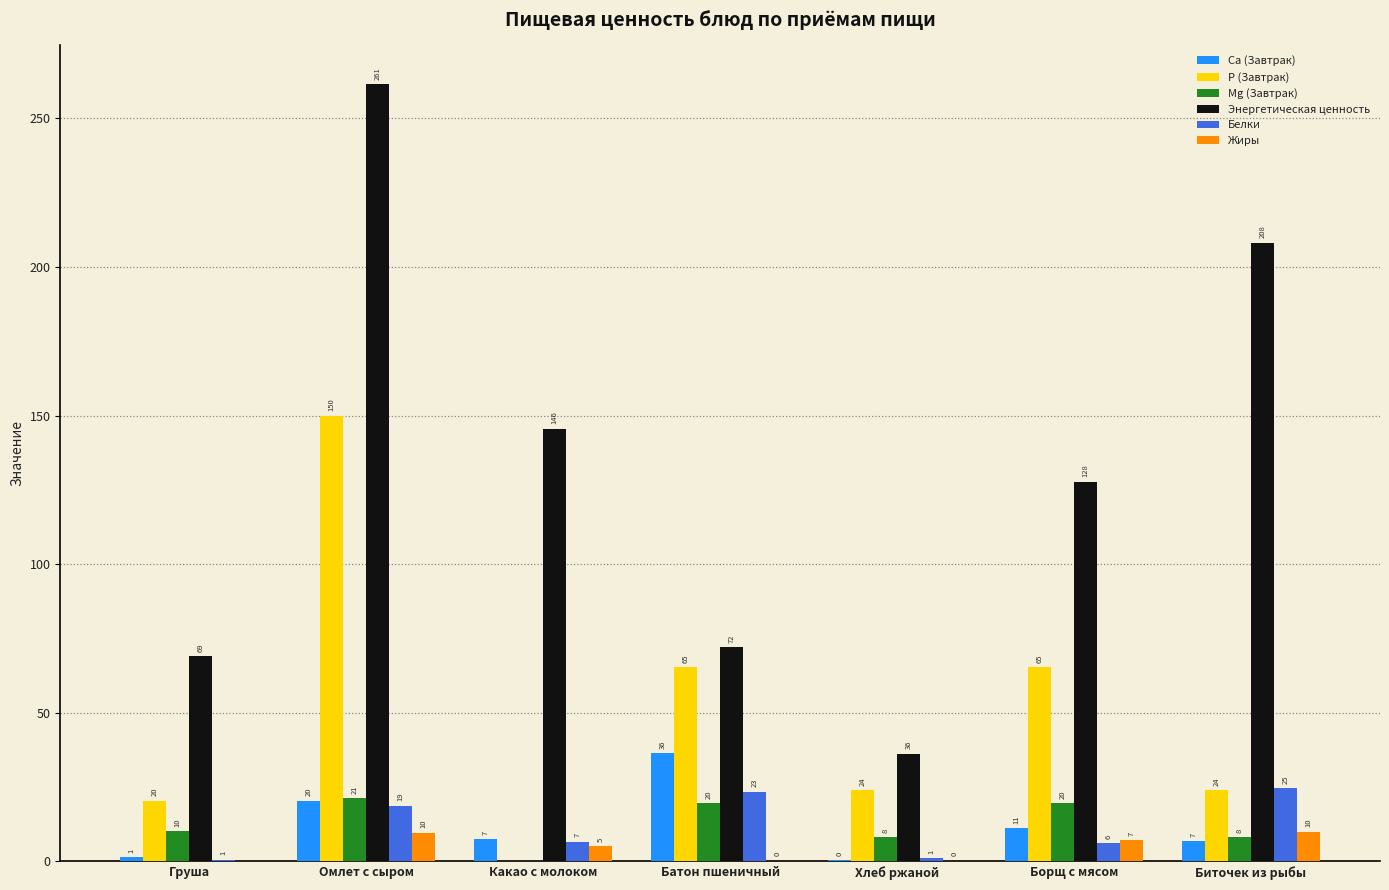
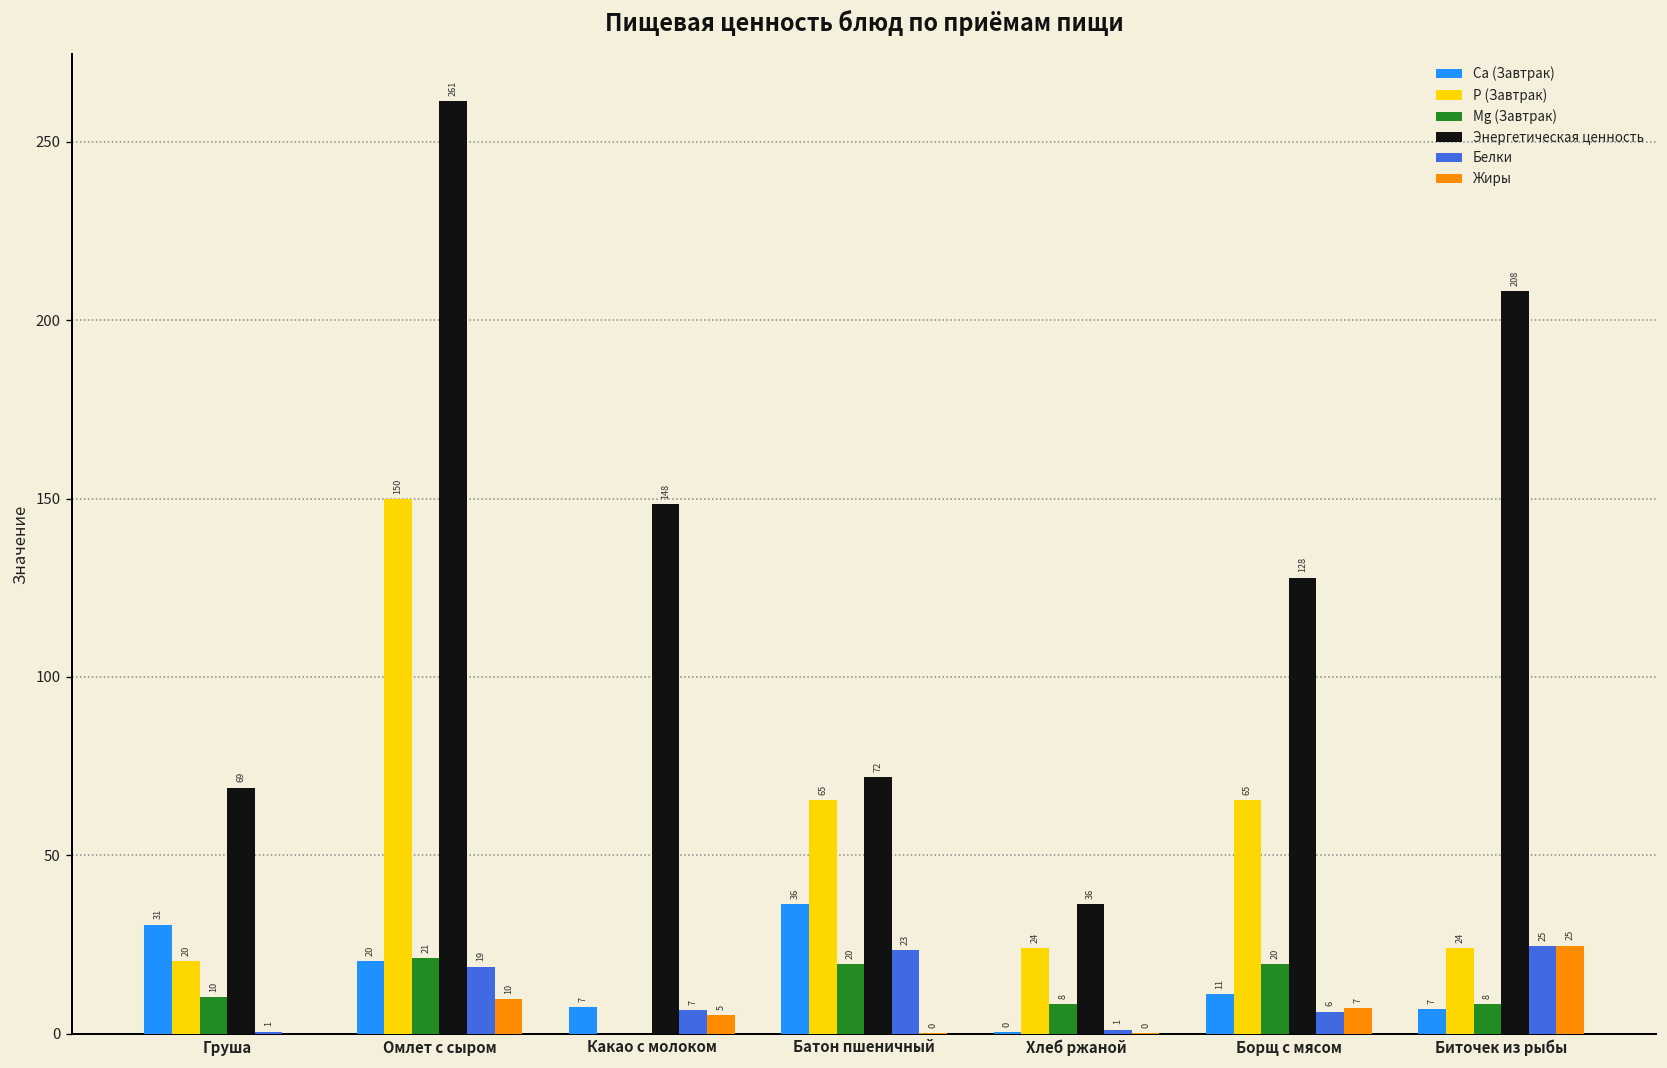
  {
    "Ca (Завтрак)": {
-     "Груша": 1,
+     "Груша": 31,
      "Омлет с сыром": 20,
      "Какао с молоком": 7,
      "Батон пшеничный": 36,
      "Хлеб ржаной": 0,
      "Борщ с мясом": 11,
      "Биточек из рыбы": 7
    },
    "P (Завтрак)": {
      "Груша": 20,
      "Омлет с сыром": 150,
      "Батон пшеничный": 65,
      "Хлеб ржаной": 24,
      "Борщ с мясом": 65,
      "Биточек из рыбы": 24
    },
    "Mg (Завтрак)": {
      "Груша": 10,
      "Омлет с сыром": 21,
      "Батон пшеничный": 20,
      "Хлеб ржаной": 8,
      "Борщ с мясом": 20,
      "Биточек из рыбы": 8
    },
    "Энергетическая ценность": {
      "Груша": 69,
      "Омлет с сыром": 261,
-     "Какао с молоком": 146,
+     "Какао с молоком": 148,
      "Батон пшеничный": 72,
      "Хлеб ржаной": 36,
      "Борщ с мясом": 128,
      "Биточек из рыбы": 208
    },
    "Белки": {
      "Груша": 1,
      "Омлет с сыром": 19,
      "Какао с молоком": 7,
      "Батон пшеничный": 23,
      "Хлеб ржаной": 1,
      "Борщ с мясом": 6,
      "Биточек из рыбы": 25
    },
    "Жиры": {
      "Омлет с сыром": 10,
      "Какао с молоком": 5,
      "Батон пшеничный": 0,
      "Хлеб ржаной": 0,
      "Борщ с мясом": 7,
-     "Биточек из рыбы": 10
+     "Биточек из рыбы": 25
    }
  }
